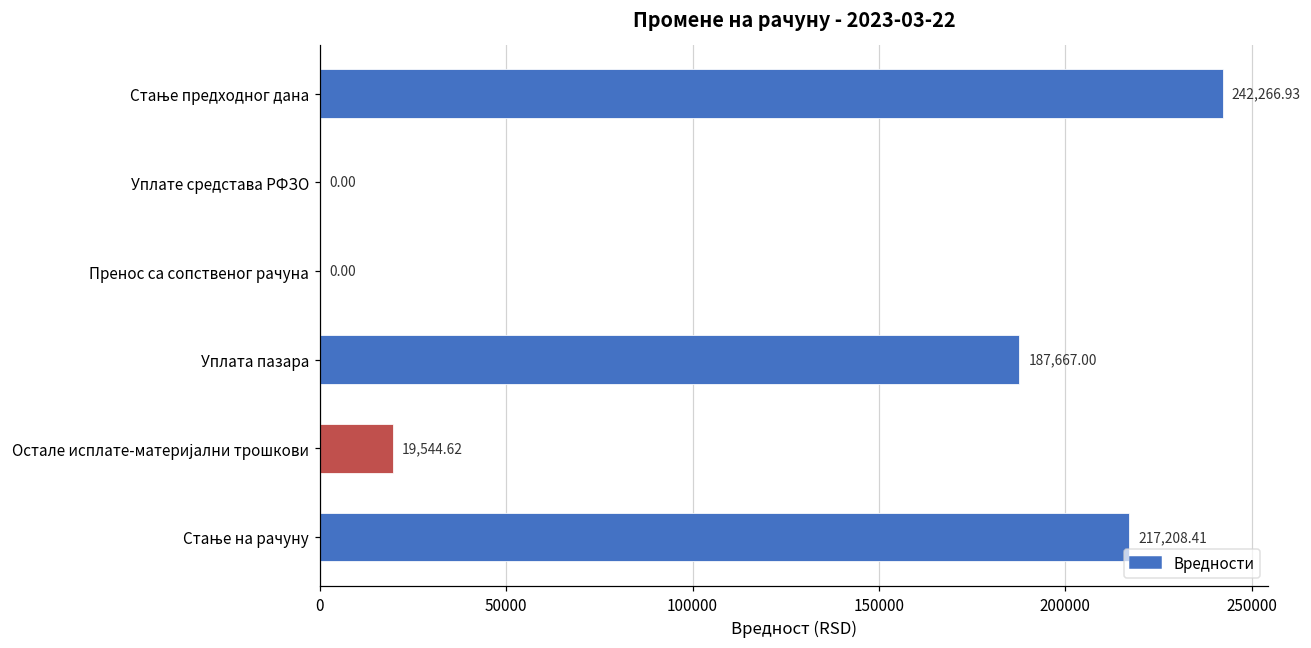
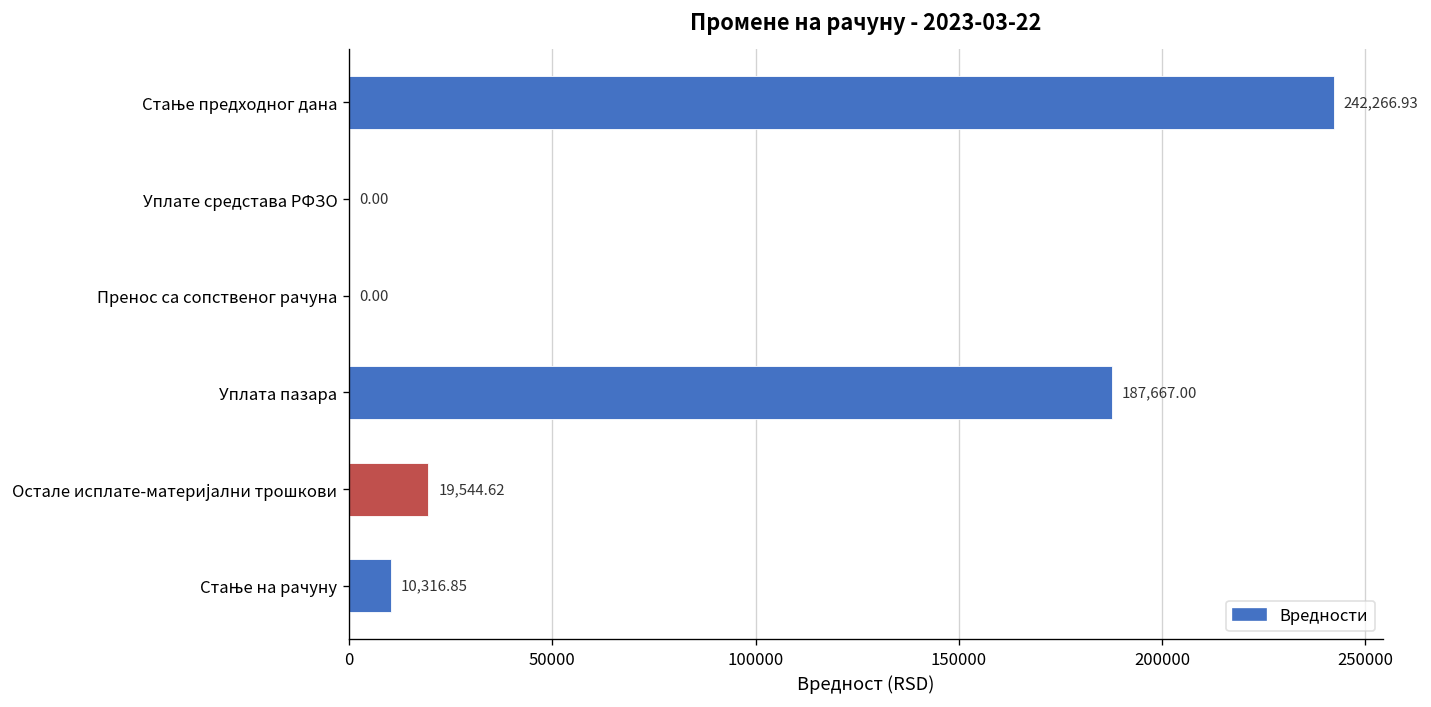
  {
    "Стање предходног дана": "242,266.93",
    "Уплате средстава РФЗО": "0.00",
    "Пренос са сопственог рачуна": "0.00",
    "Уплата пазара": "187,667.00",
    "Остале исплате-материјални трошкови": "19,544.62",
-   "Стање на рачуну": "217,208.41"
+   "Стање на рачуну": "10,316.85"
  }
